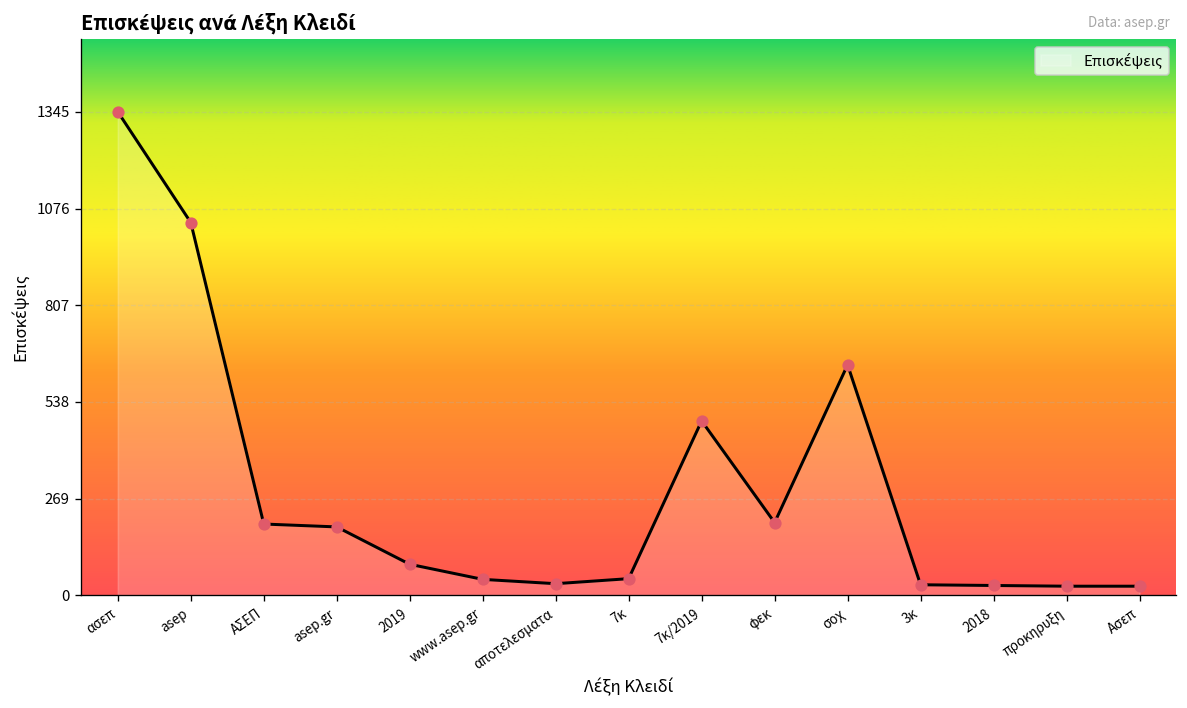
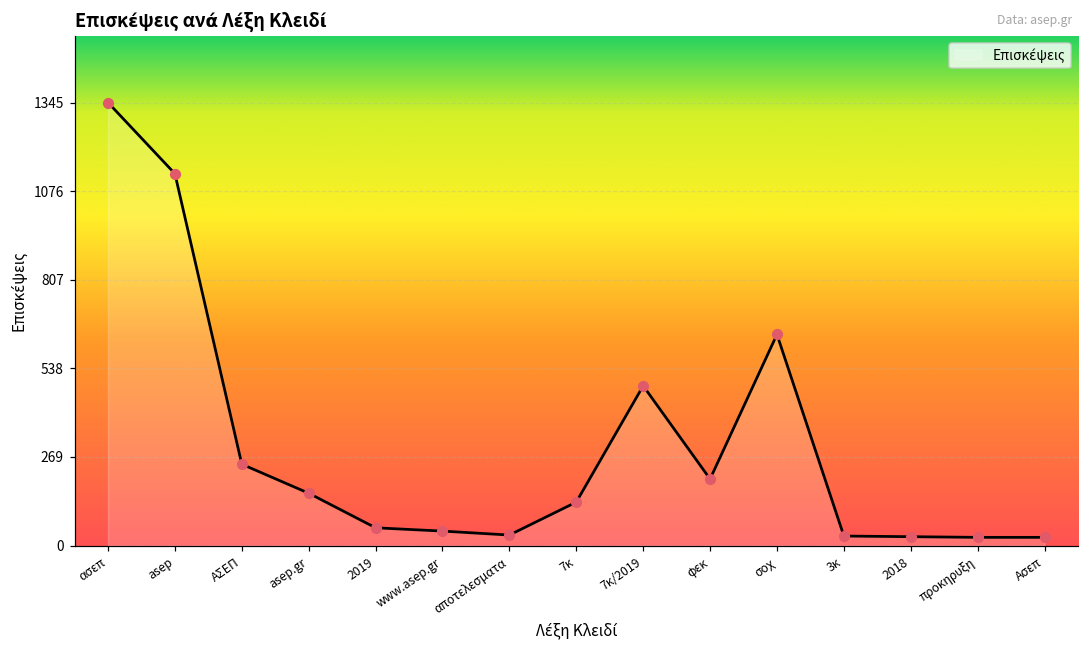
  {
    "ασεπ": 1350,
-   "asep": 1040,
-   "ΑΣΕΠ": 200,
-   "asep.gr": 190,
-   "2019": 90,
+   "asep": 1130,
+   "ΑΣΕΠ": 250,
+   "asep.gr": 160,
+   "2019": 50,
    "www.asep.gr": 40,
    "αποτελεσματα": 30,
-   "7κ": 50,
+   "7κ": 130,
    "7κ/2019": 490,
    "φεκ": 200,
    "σοχ": 640,
    "3κ": 30,
    "2018": 30,
    "προκηρυξη": 30,
    "Ασεπ": 30
  }
